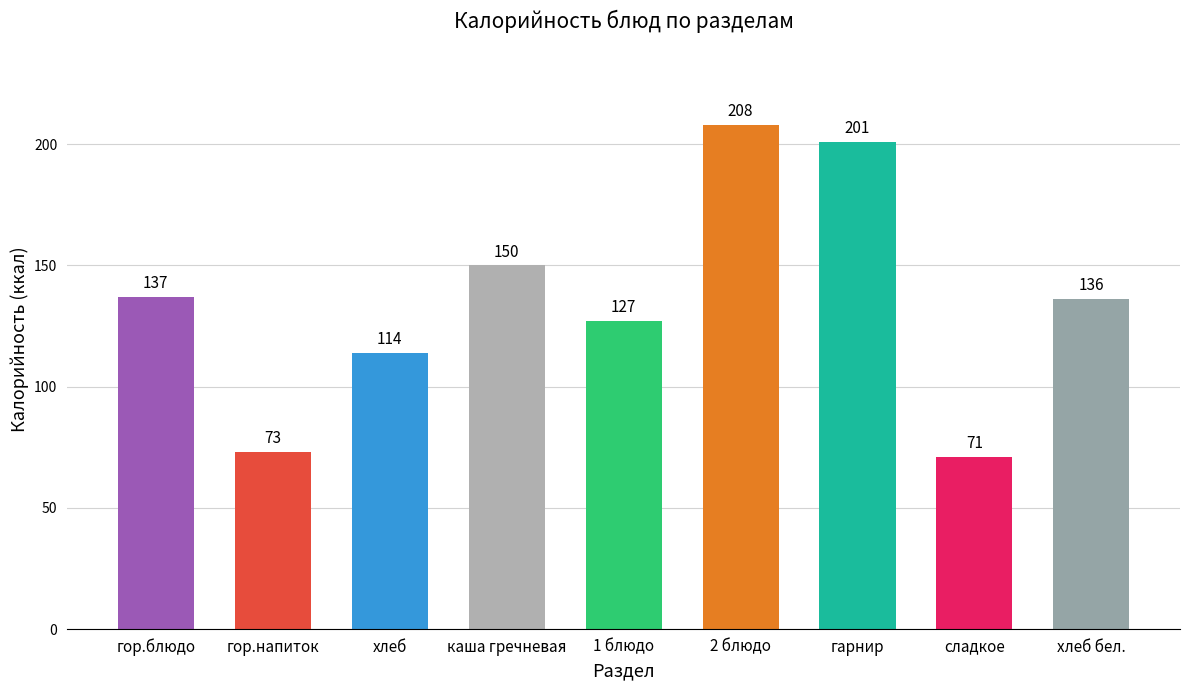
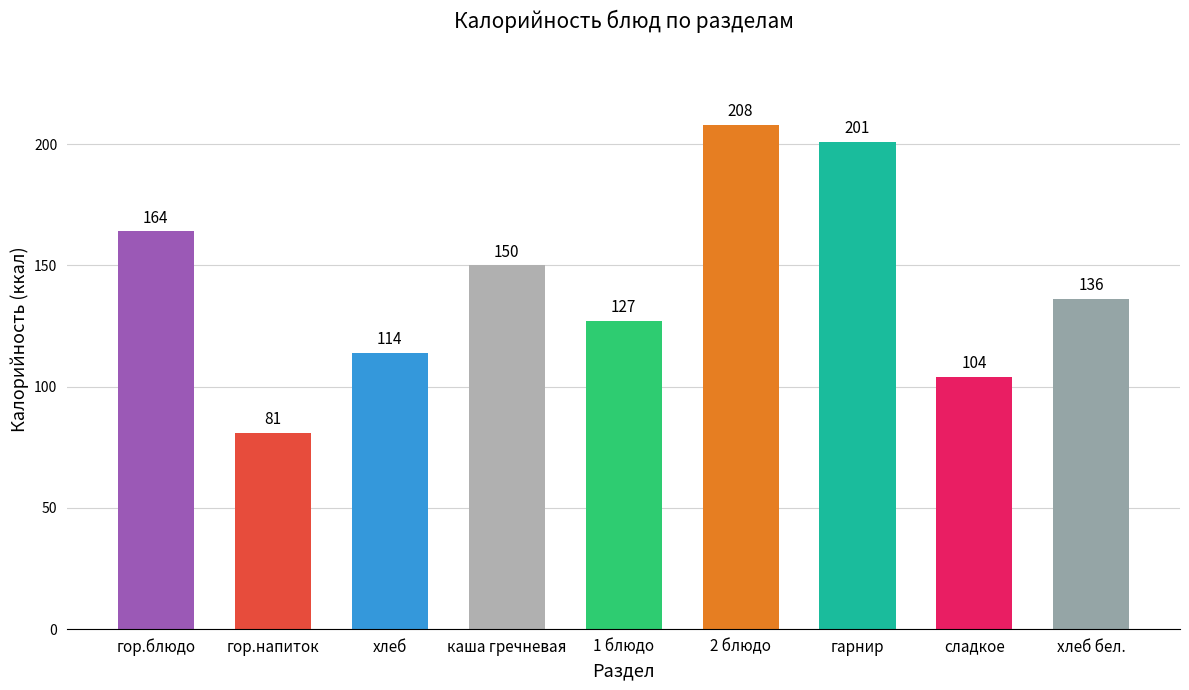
  {
-   "гор.блюдо": 137,
-   "гор.напиток": 73,
+   "гор.блюдо": 164,
+   "гор.напиток": 81,
    "хлеб": 114,
    "каша гречневая": 150,
    "1 блюдо": 127,
    "2 блюдо": 208,
    "гарнир": 201,
-   "сладкое": 71,
+   "сладкое": 104,
    "хлеб бел.": 136
  }
